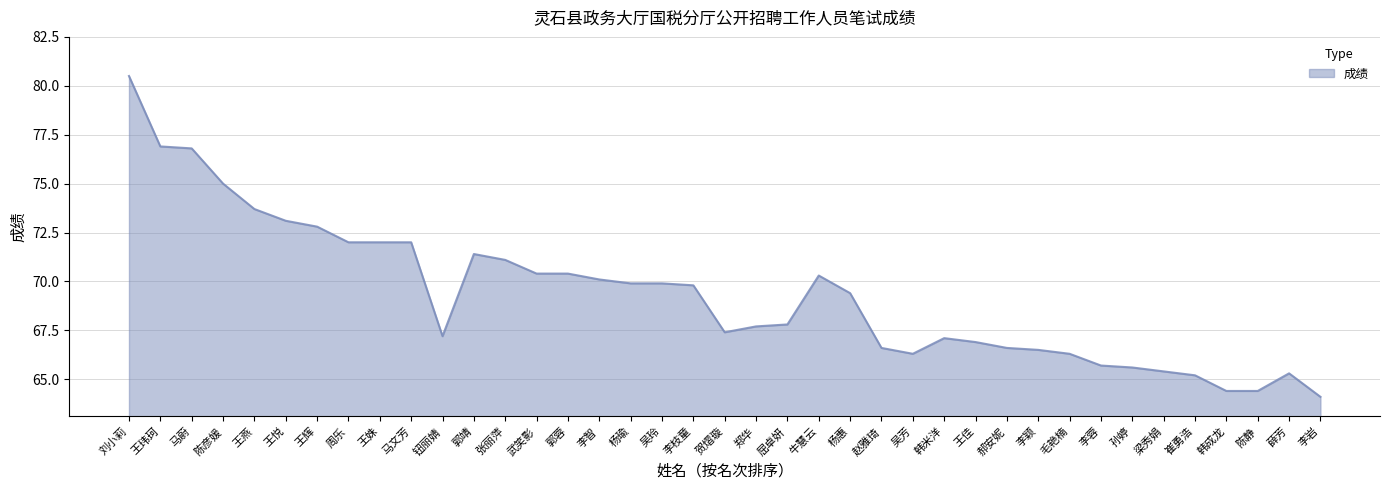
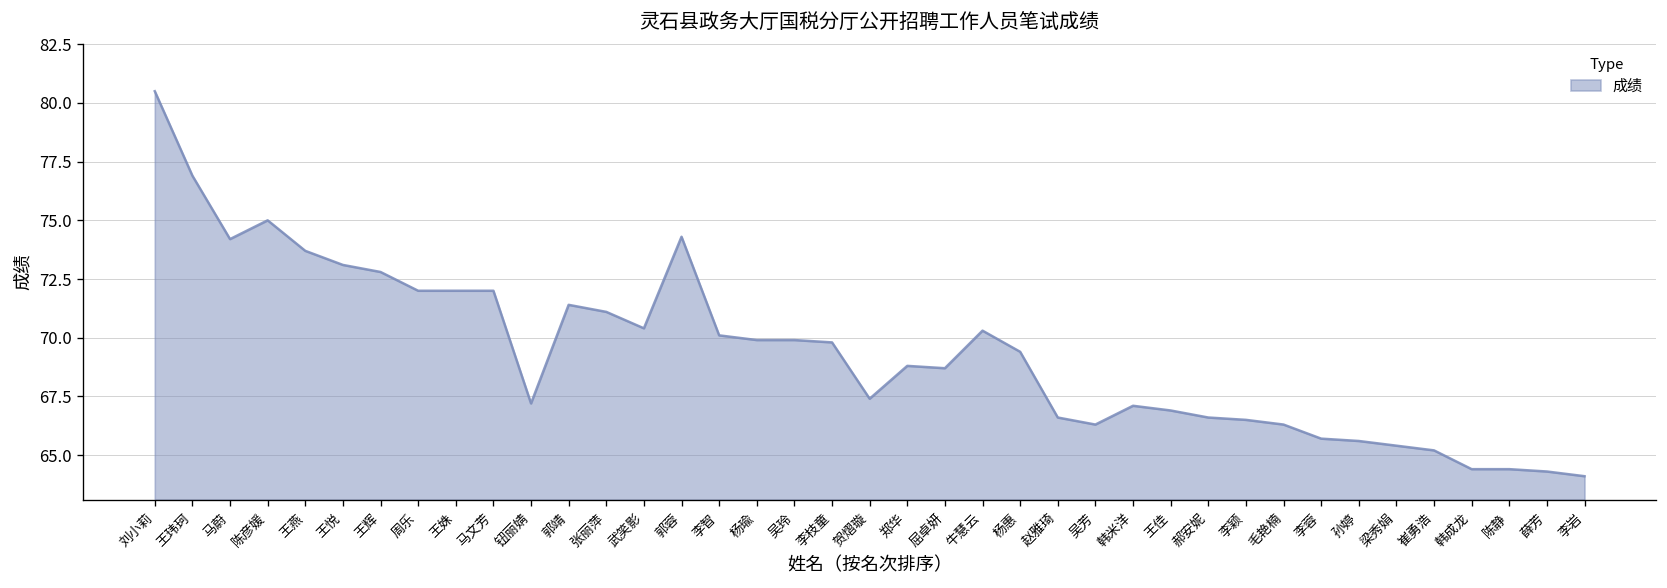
  {
    "刘小莉": 80.5,
    "王玮珂": 76.9,
-   "马蔚": 76.8,
+   "马蔚": 74.2,
    "陈彦媛": 75.0,
    "王燕": 73.7,
    "王悦": 73.1,
    "王辉": 72.8,
    "周乐": 72.0,
    "王姝": 72.0,
    "马文芳": 72.0,
    "钮丽婧": 67.2,
    "郭靖": 71.4,
    "张丽萍": 71.1,
    "武笑影": 70.4,
-   "郭蓉": 70.4,
+   "郭蓉": 74.3,
    "李智": 70.1,
    "杨瑜": 69.9,
    "吴玲": 69.9,
    "李枝童": 69.8,
    "贺熠璇": 67.4,
-   "郑华": 67.7,
-   "屈卓妍": 67.8,
+   "郑华": 68.8,
+   "屈卓妍": 68.7,
    "牛慧云": 70.3,
    "杨惠": 69.4,
    "赵雅琦": 66.6,
    "吴芳": 66.3,
    "韩米洋": 67.1,
    "王佳": 66.9,
    "郝安妮": 66.6,
    "李颖": 66.5,
    "毛艳楠": 66.3,
    "李蓉": 65.7,
    "孙婷": 65.6,
    "梁秀娟": 65.4,
    "崔勇浩": 65.2,
    "韩成龙": 64.4,
    "陈静": 64.4,
-   "薛芳": 65.3,
+   "薛芳": 64.3,
    "李岩": 64.1
  }
